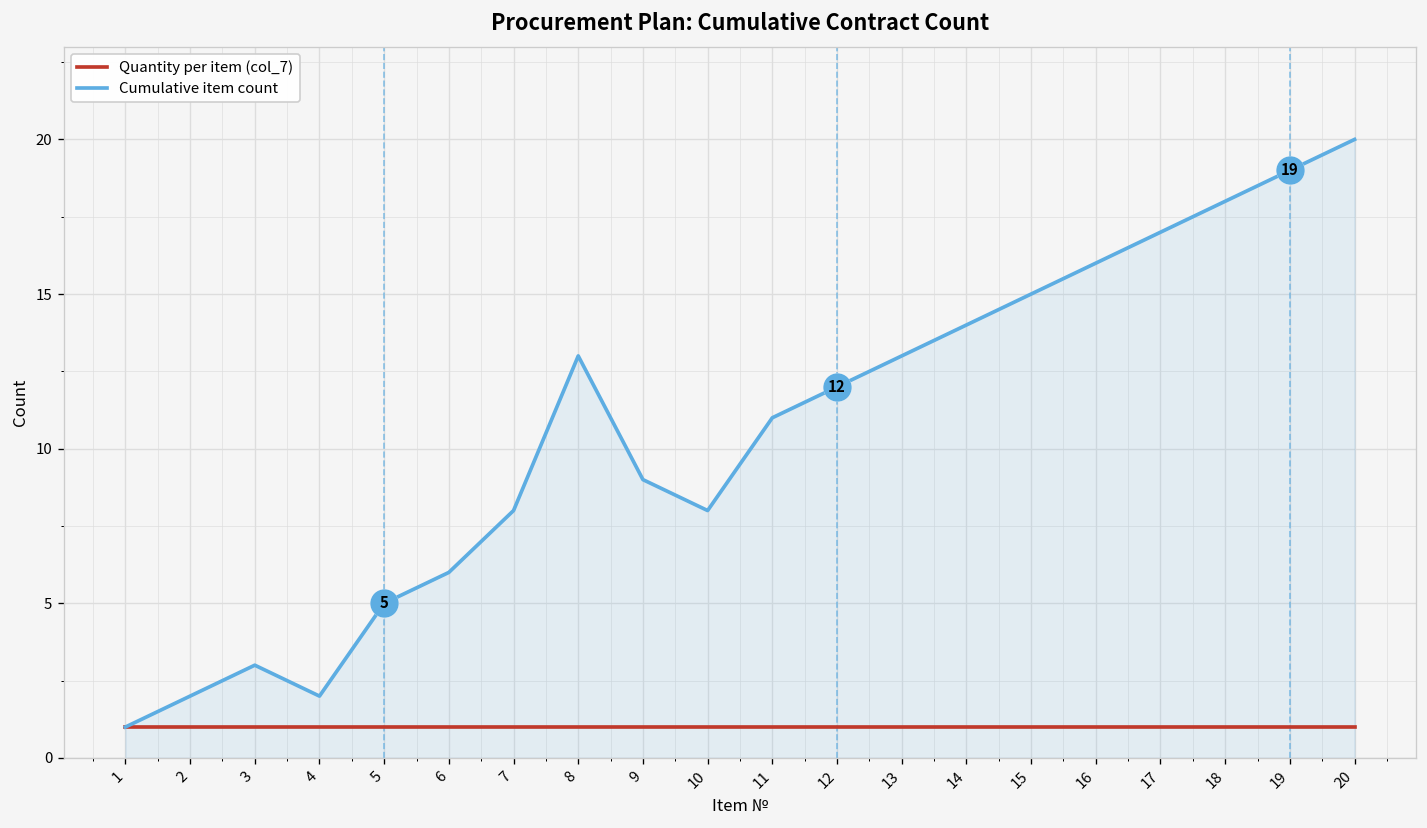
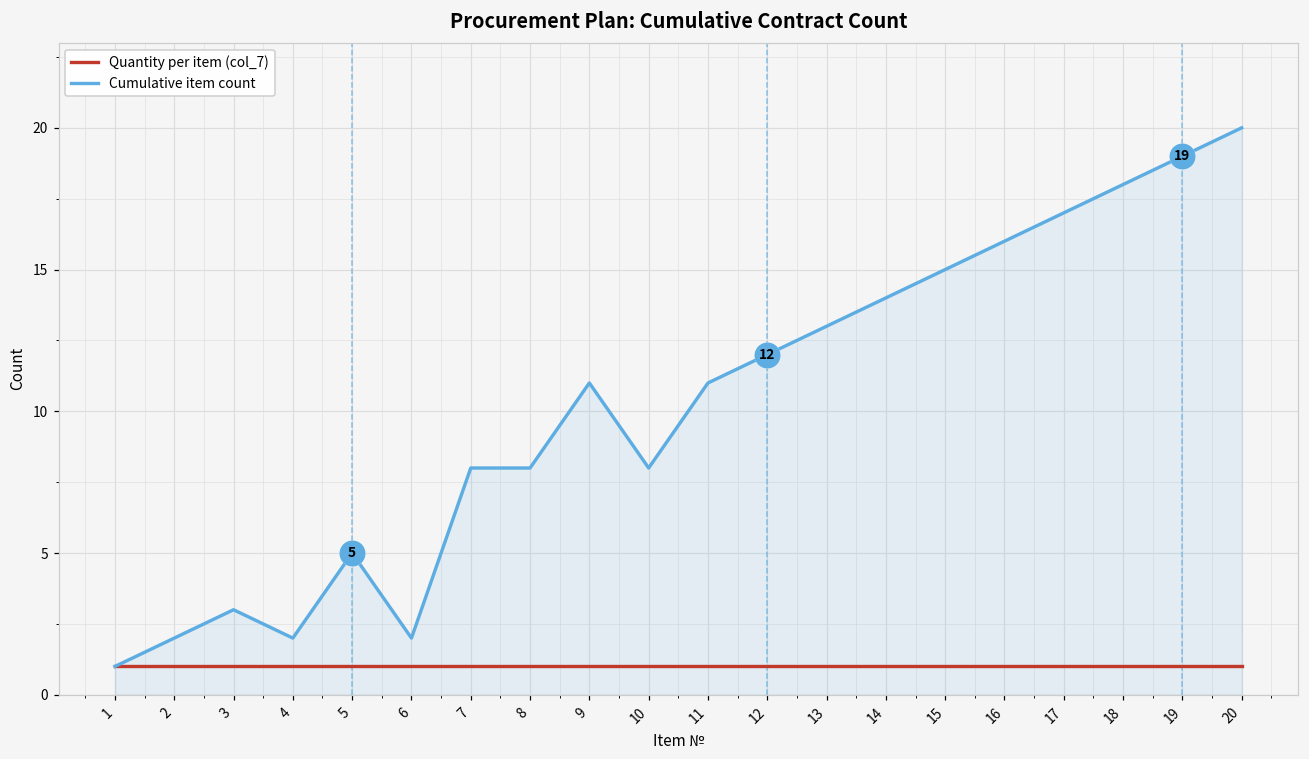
  {
    "Quantity per item (col_7)": {
      "2": 1,
      "3": 1,
      "4": 1,
      "5": 1,
      "6": 1,
      "7": 1,
      "8": 1,
      "9": 1,
      "10": 1,
      "11": 1,
      "12": 1,
      "13": 1,
      "14": 1,
      "15": 1,
      "16": 1,
      "17": 1,
      "18": 1,
      "19": 1,
      "20": 1
    },
    "Cumulative item count": {
      "2": 2,
      "3": 3,
      "4": 2,
-     "6": 6,
+     "6": 2,
      "7": 8,
-     "8": 13,
-     "9": 9,
+     "8": 8,
+     "9": 11,
      "10": 8,
      "11": 11,
      "13": 13,
      "14": 14,
      "15": 15,
      "16": 16,
      "17": 17,
      "18": 18,
      "20": 20
    }
  }
